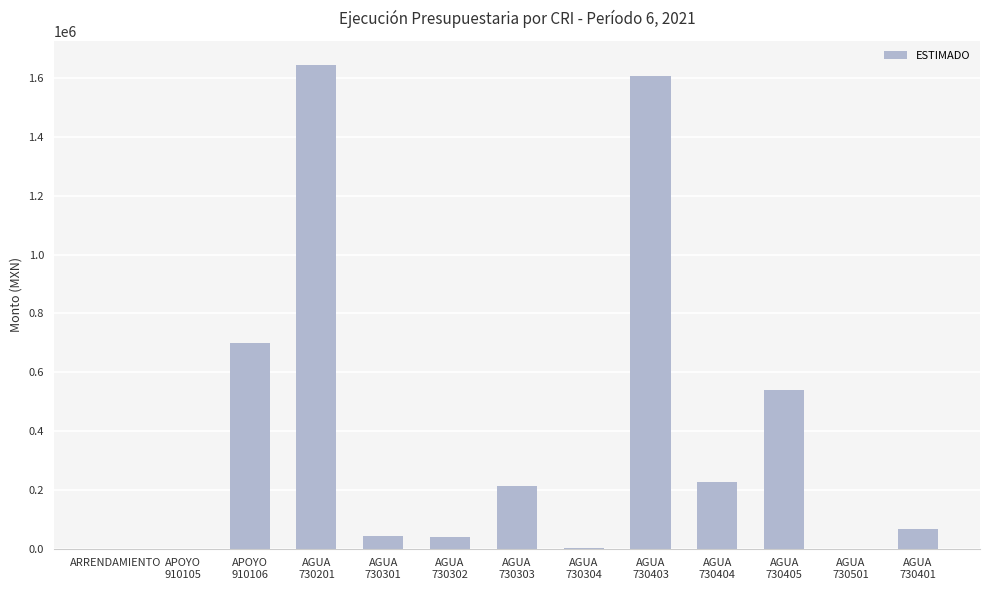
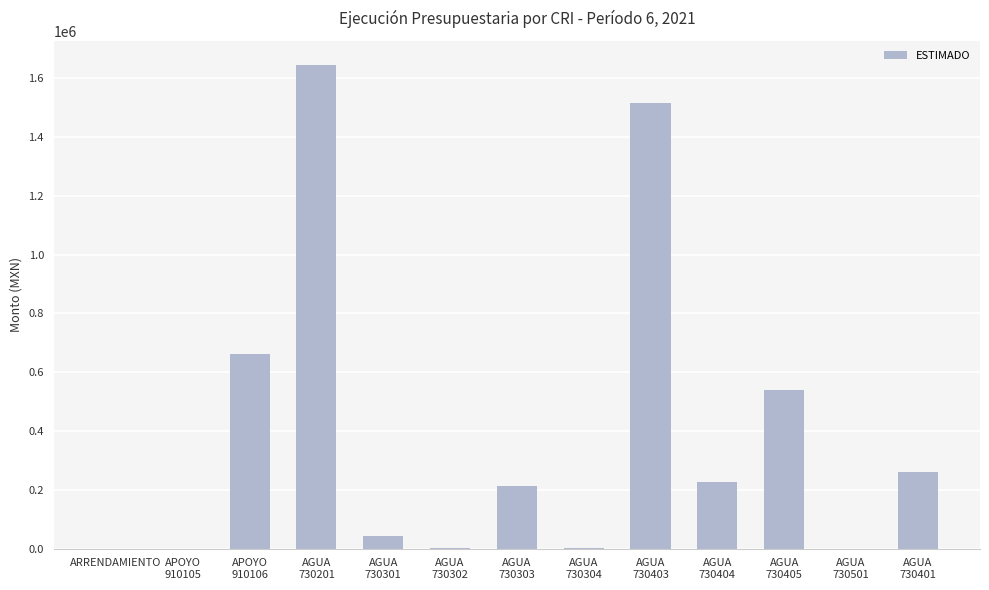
  {
    "ARRENDAMIENTO": 0,
    "APOYO 910105": 0,
-   "APOYO 910106": 700000,
+   "APOYO 910106": 660000,
    "AGUA 730201": 1640000,
    "AGUA 730301": 40000,
-   "AGUA 730302": 40000,
+   "AGUA 730302": 0,
    "AGUA 730303": 210000,
-   "AGUA 730403": 1610000,
+   "AGUA 730403": 1510000,
    "AGUA 730404": 230000,
    "AGUA 730405": 540000,
    "AGUA 730501": 0,
-   "AGUA 730401": 70000
+   "AGUA 730401": 260000
  }
